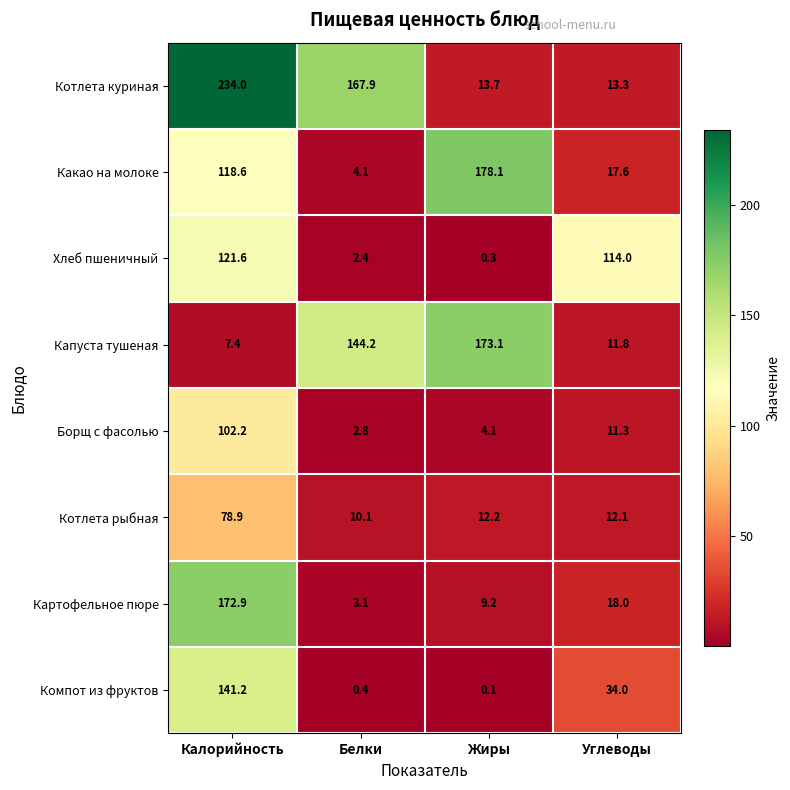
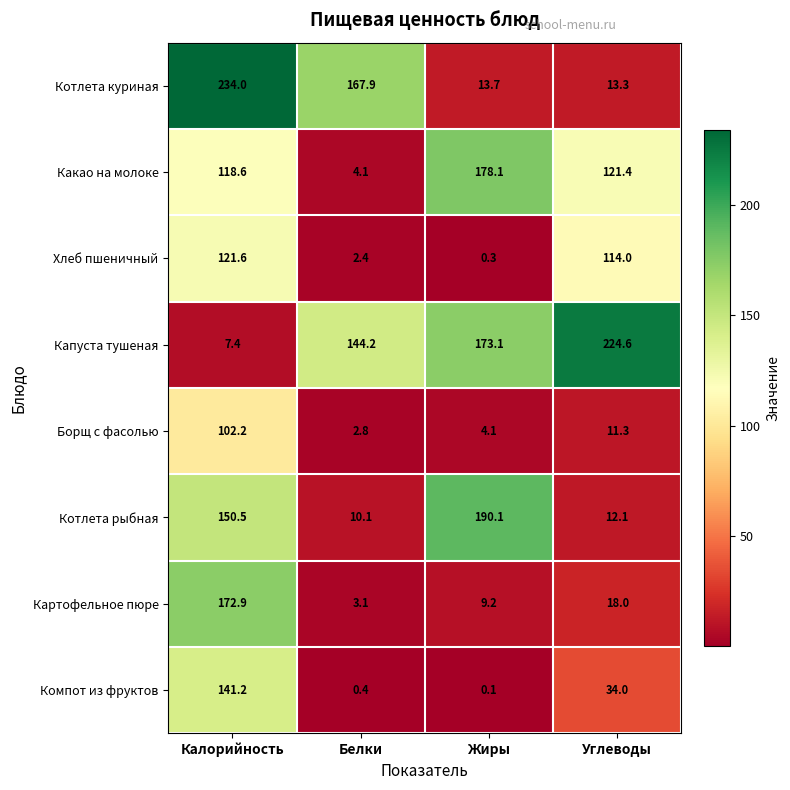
  {
    "Котлета куриная": {
      "Калорийность": 234.0,
      "Белки": 167.9,
      "Жиры": 13.7,
      "Углеводы": 13.3
    },
    "Какао на молоке": {
      "Калорийность": 118.6,
      "Белки": 4.1,
      "Жиры": 178.1,
-     "Углеводы": 17.6
+     "Углеводы": 121.4
    },
    "Хлеб пшеничный": {
      "Калорийность": 121.6,
      "Белки": 2.4,
      "Жиры": 0.3,
      "Углеводы": 114.0
    },
    "Капуста тушеная": {
      "Калорийность": 7.4,
      "Белки": 144.2,
      "Жиры": 173.1,
-     "Углеводы": 11.8
+     "Углеводы": 224.6
    },
    "Борщ с фасолью": {
      "Калорийность": 102.2,
      "Белки": 2.8,
      "Жиры": 4.1,
      "Углеводы": 11.3
    },
    "Котлета рыбная": {
-     "Калорийность": 78.9,
+     "Калорийность": 150.5,
      "Белки": 10.1,
-     "Жиры": 12.2,
+     "Жиры": 190.1,
      "Углеводы": 12.1
    },
    "Картофельное пюре": {
      "Калорийность": 172.9,
      "Белки": 3.1,
      "Жиры": 9.2,
      "Углеводы": 18.0
    },
    "Компот из фруктов": {
      "Калорийность": 141.2,
      "Белки": 0.4,
      "Жиры": 0.1,
      "Углеводы": 34.0
    }
  }
